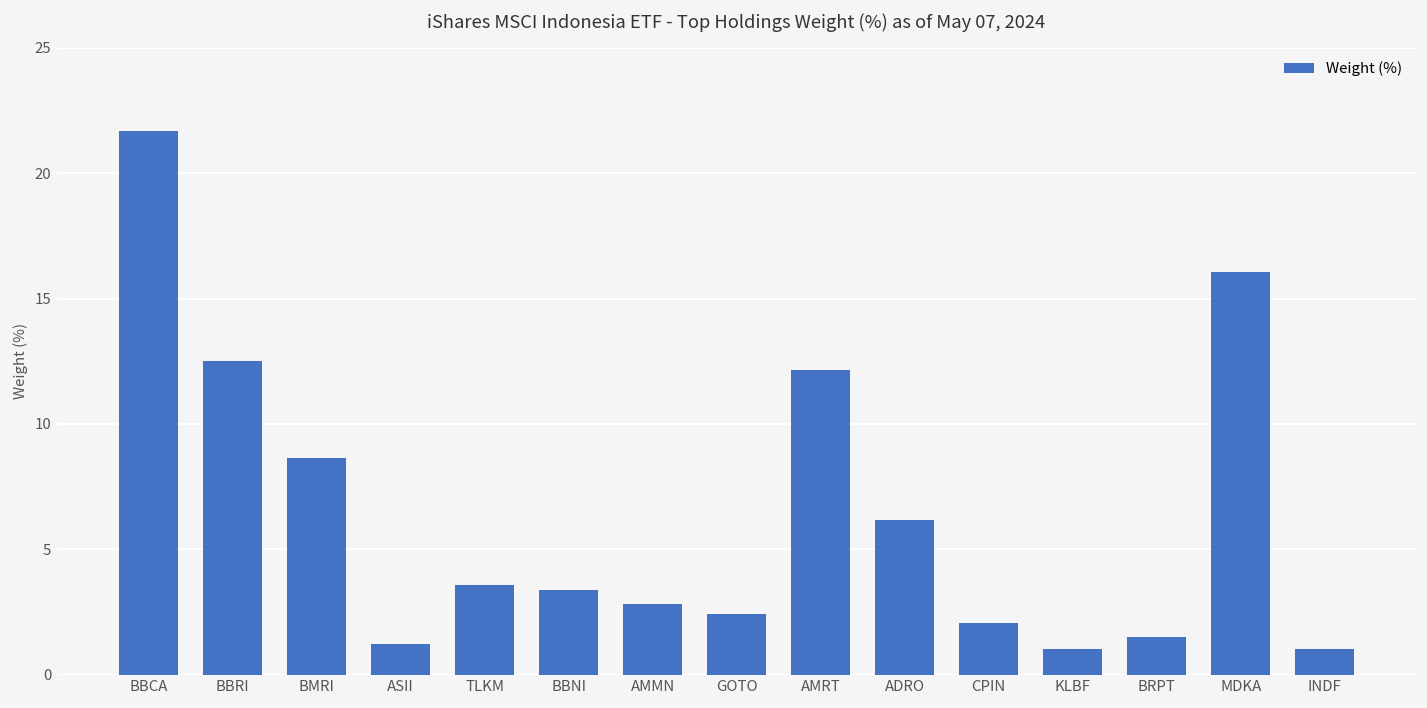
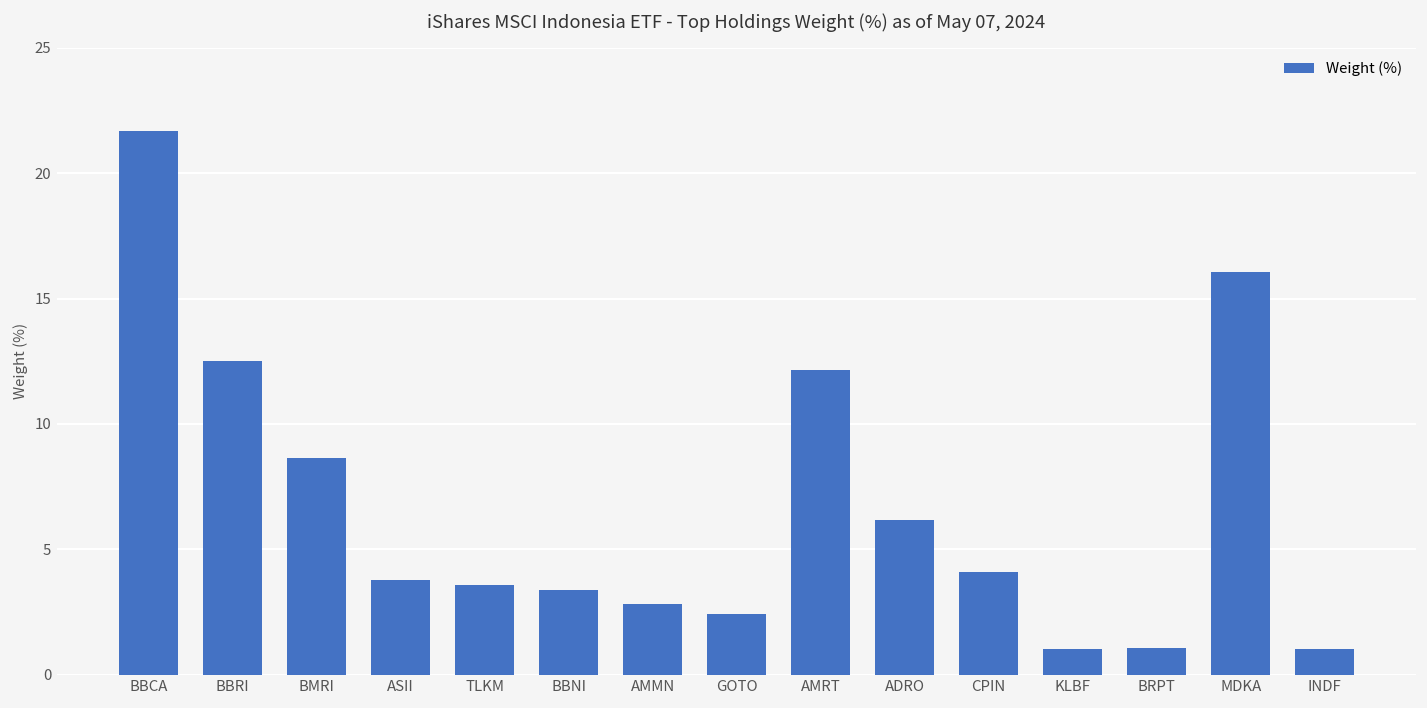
  {
    "BBCA": 21.7,
    "BBRI": 12.5,
    "BMRI": 8.7,
-   "ASII": 1.2,
+   "ASII": 3.8,
    "TLKM": 3.6,
    "BBNI": 3.4,
    "AMMN": 2.8,
    "GOTO": 2.4,
    "AMRT": 12.1,
    "ADRO": 6.2,
-   "CPIN": 2.0,
+   "CPIN": 4.1,
    "KLBF": 1.0,
-   "BRPT": 1.5,
+   "BRPT": 1.1,
    "MDKA": 16.1,
    "INDF": 1.0
  }
